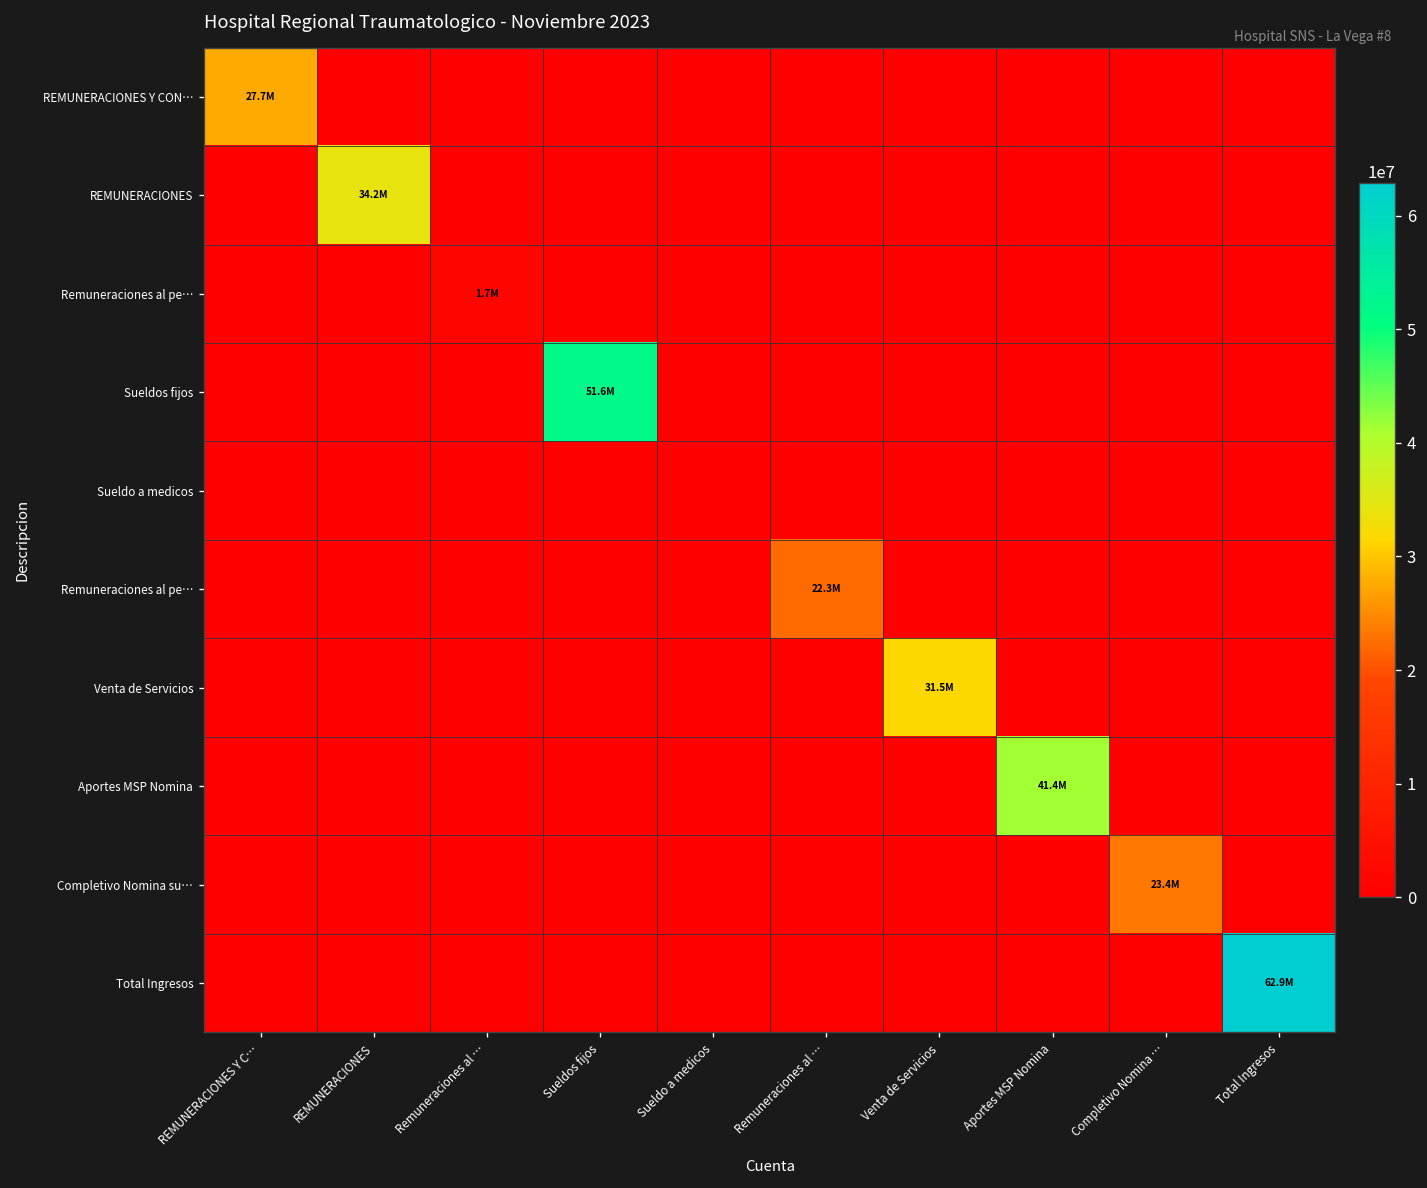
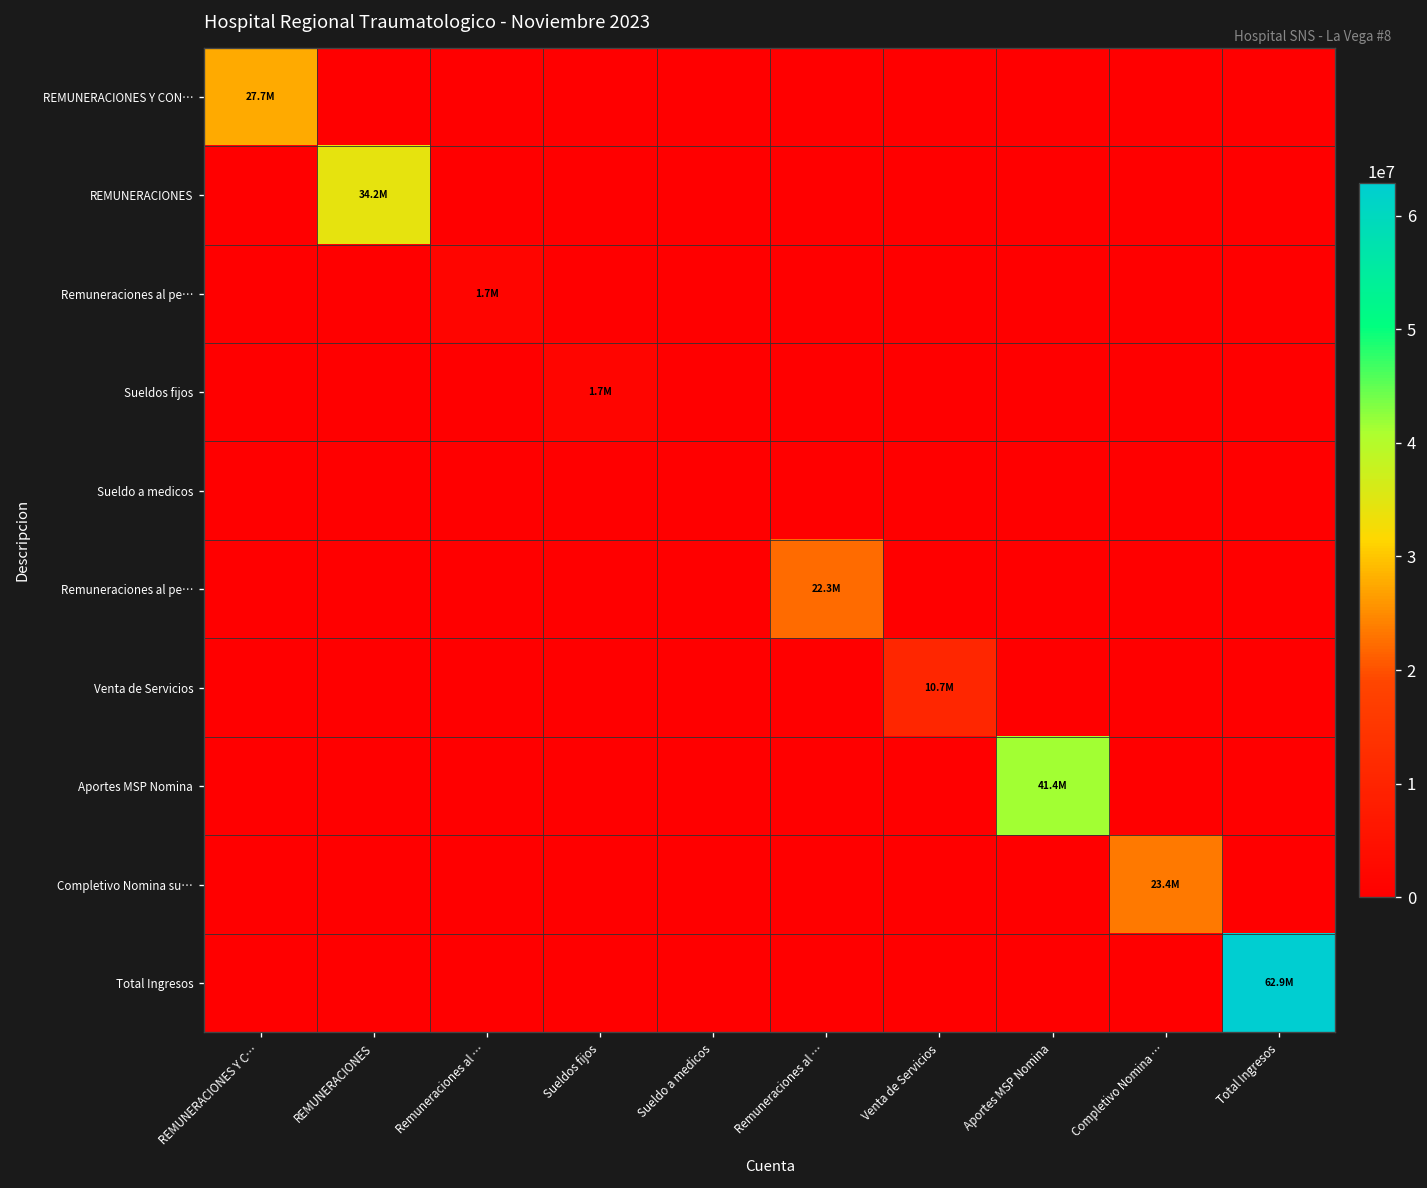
  {
    "REMUNERACIONES Y CON…": {
      "REMUNERACIONES Y C…": "27.7M"
    },
    "REMUNERACIONES": {
      "REMUNERACIONES": "34.2M"
    },
    "Sueldos fijos": {
-     "Sueldos fijos": "51.6M"
+     "Sueldos fijos": "1.7M"
    },
    "Venta de Servicios": {
-     "Venta de Servicios": "31.5M"
+     "Venta de Servicios": "10.7M"
    },
    "Aportes MSP Nomina": {
      "Aportes MSP Nomina": "41.4M"
    },
    "Completivo Nomina su…": {
      "Completivo Nomina …": "23.4M"
    },
    "Total Ingresos": {
      "Total Ingresos": "62.9M"
    }
  }
